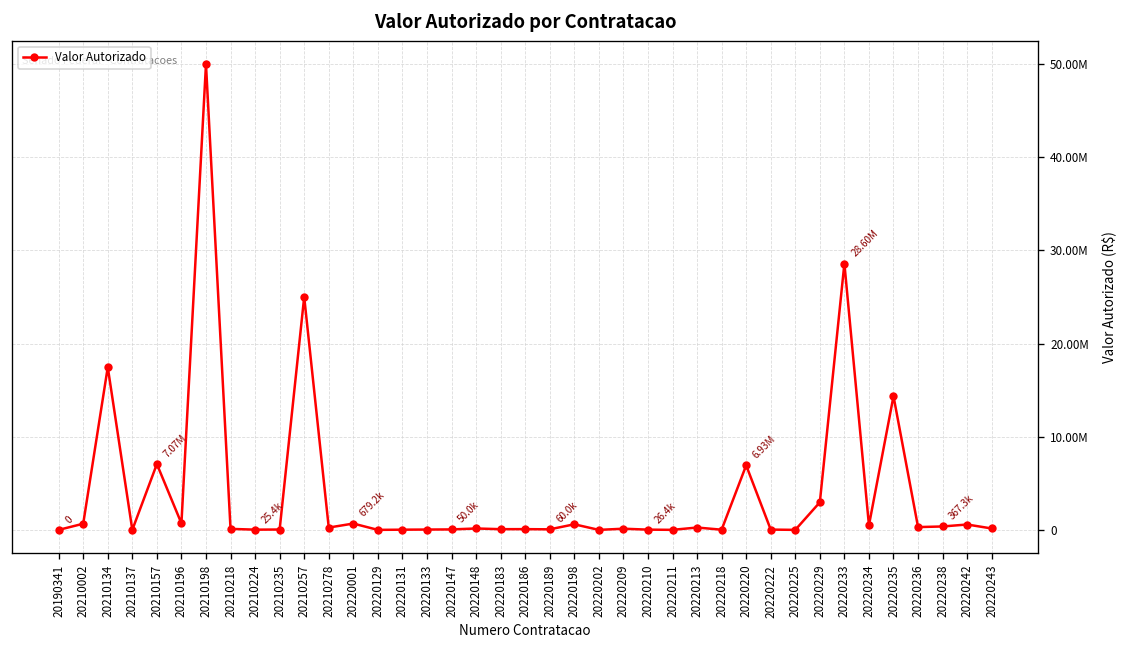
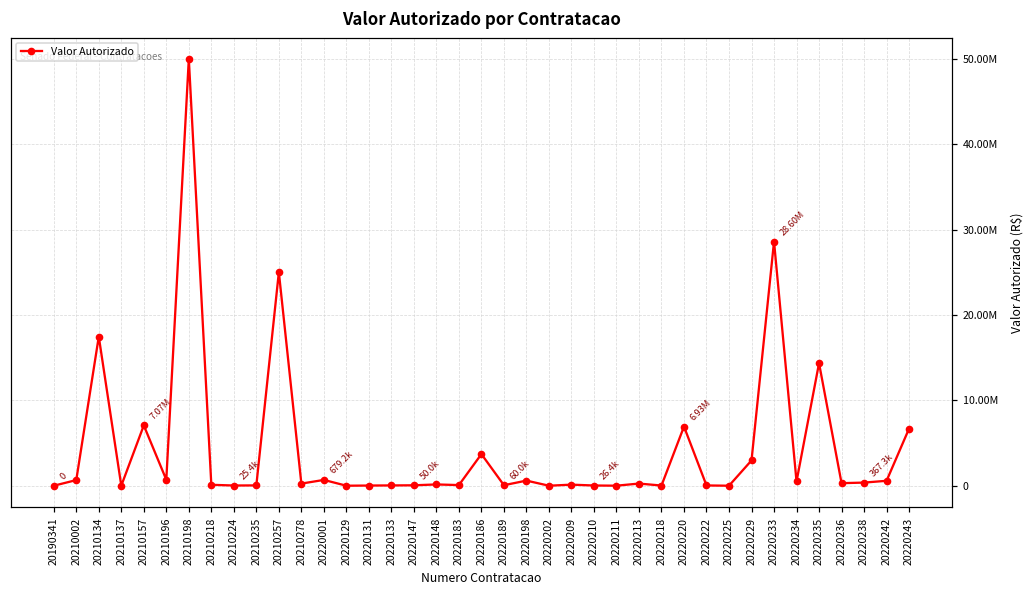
  {
    "20210002": 1000000,
    "20210134": 17000000,
    "20210137": 0,
    "20210196": 1000000,
    "20210198": 50000000,
    "20210218": 0,
    "20210257": 25000000,
    "20210278": 0,
    "20220129": 0,
    "20220131": 0,
    "20220133": 0,
    "20220183": 0,
-   "20220186": 0,
+   "20220186": 4000000,
    "20220202": 0,
    "20220209": 0,
    "20220213": 0,
    "20220218": 0,
    "20220222": 0,
    "20220225": 0,
    "20220229": 3000000,
    "20220234": 0,
    "20220235": 14000000,
    "20220236": 0,
-   "20220243": 0
+   "20220243": 7000000
  }
